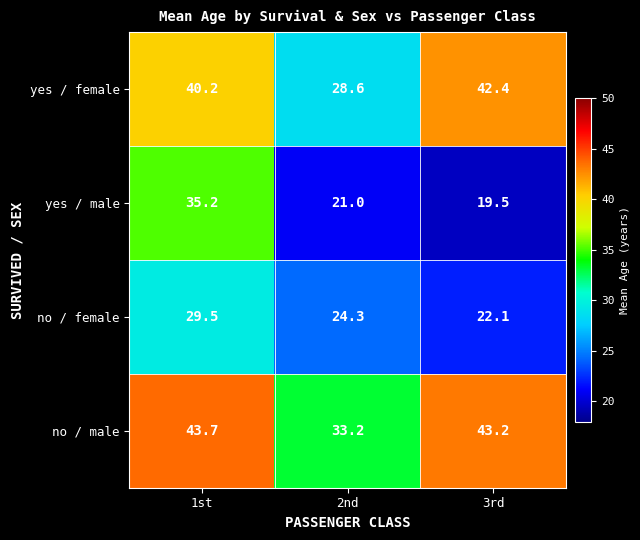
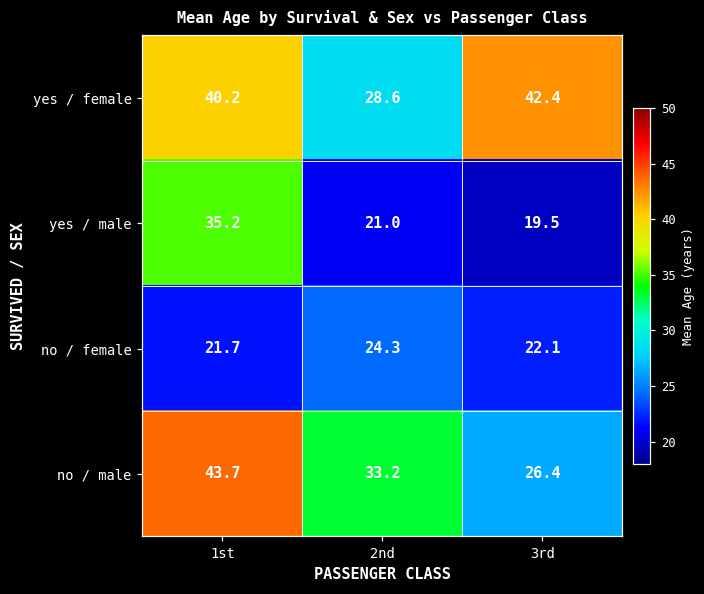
  {
    "yes / female": {
      "1st": 40.2,
      "2nd": 28.6,
      "3rd": 42.4
    },
    "yes / male": {
      "1st": 35.2,
      "2nd": 21.0,
      "3rd": 19.5
    },
    "no / female": {
-     "1st": 29.5,
+     "1st": 21.7,
      "2nd": 24.3,
      "3rd": 22.1
    },
    "no / male": {
      "1st": 43.7,
      "2nd": 33.2,
-     "3rd": 43.2
+     "3rd": 26.4
    }
  }
